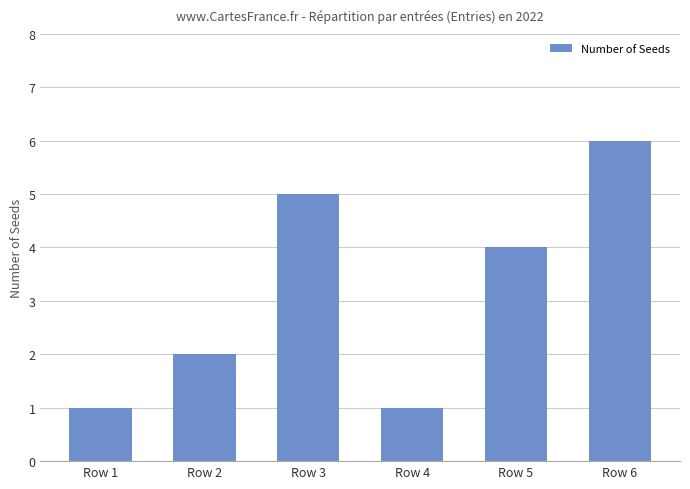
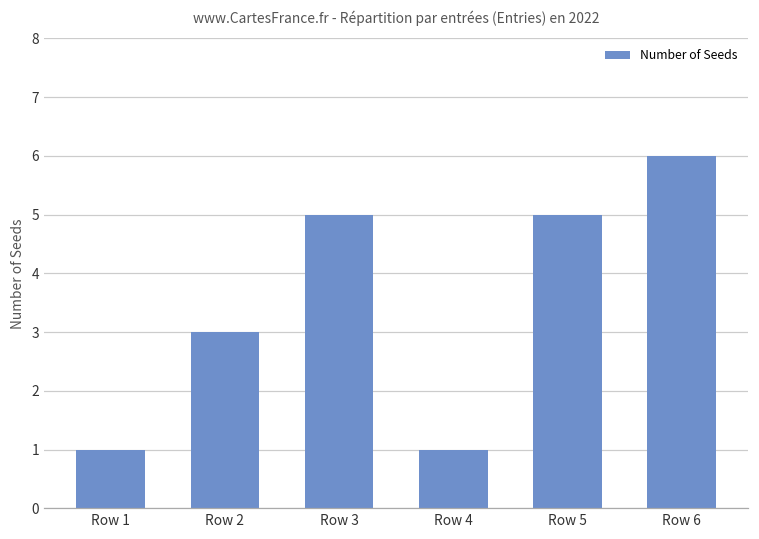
  {
    "Row 1": 1,
-   "Row 2": 2,
+   "Row 2": 3,
    "Row 3": 5,
    "Row 4": 1,
-   "Row 5": 4,
+   "Row 5": 5,
    "Row 6": 6
  }
